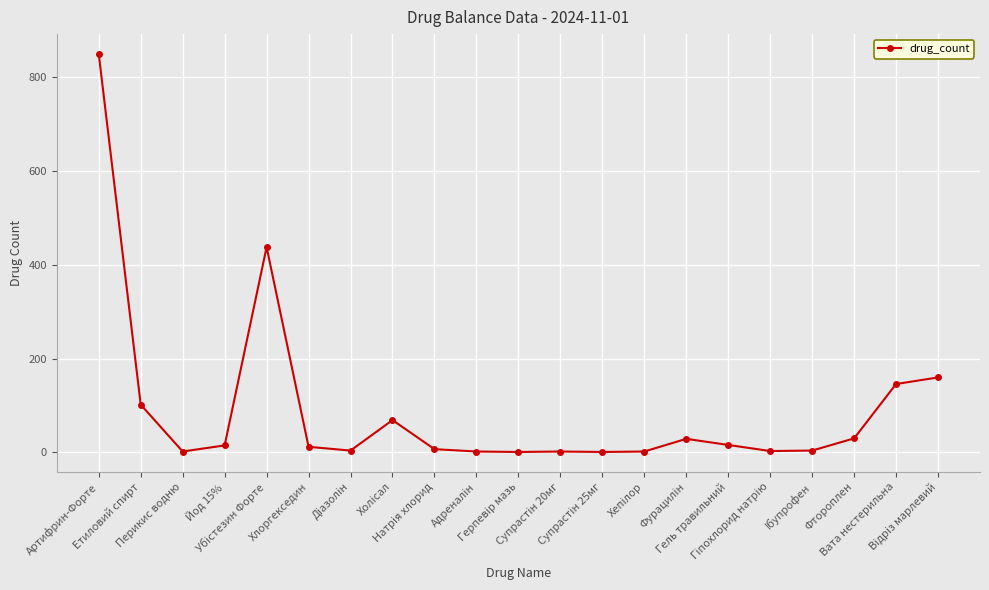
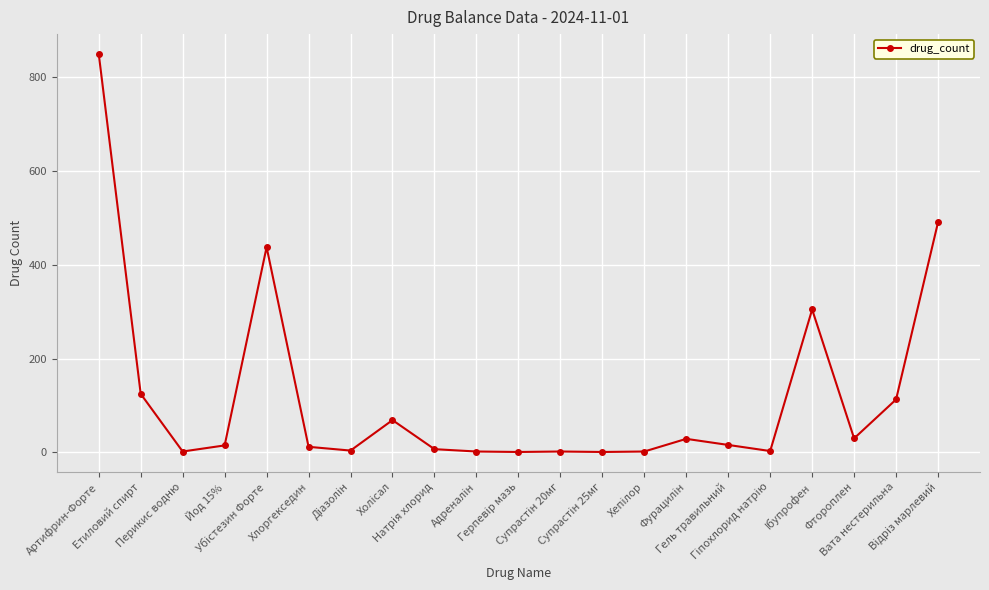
  {
    "Артифрин-Форте": 850,
-   "Етиловий спирт": 100,
+   "Етиловий спирт": 130,
    "Перикис водню": 0,
    "Йод 15%": 20,
    "Убістезин Форте": 440,
    "Хлоргекседин": 10,
    "Діазолін": 0,
    "Холісал": 70,
    "Натрія хлорид": 10,
    "Адреналін": 0,
    "Герпевір мазь": 0,
    "Супрастін 20мг": 0,
    "Супрастін 25мг": 0,
    "Хепілор": 0,
    "Фурацилін": 30,
    "Гель травильний": 20,
    "Гіпохлорид натрію": 0,
-   "Ібупрофен": 0,
+   "Ібупрофен": 310,
    "Фтороплен": 30,
-   "Вата нестерильна": 150,
-   "Відріз марлевий": 160
+   "Вата нестерильна": 110,
+   "Відріз марлевий": 490
  }
